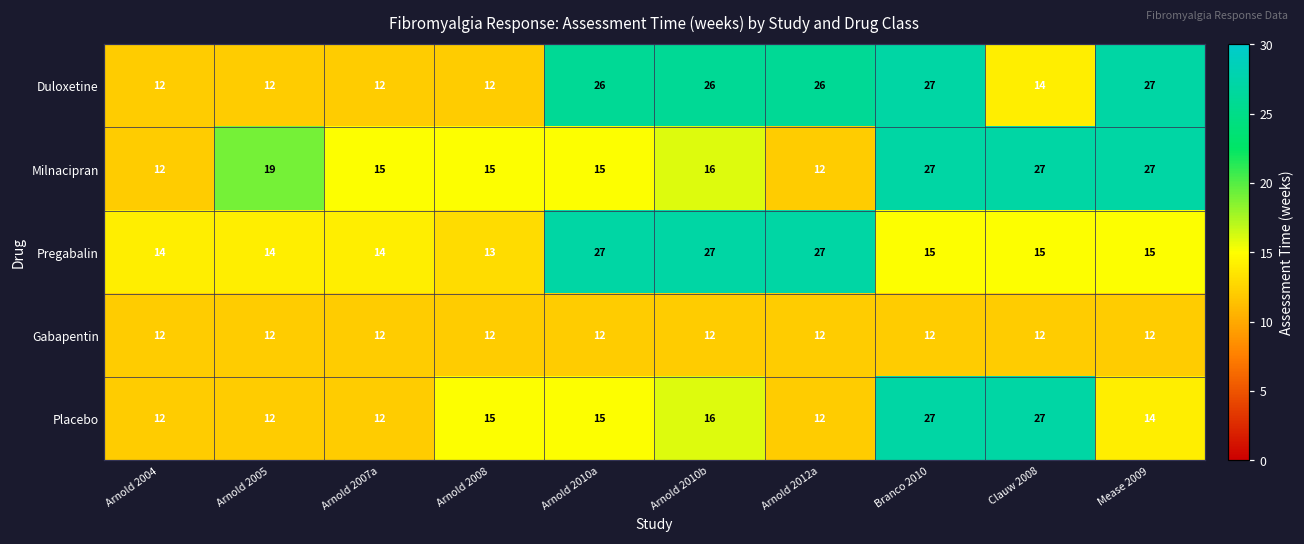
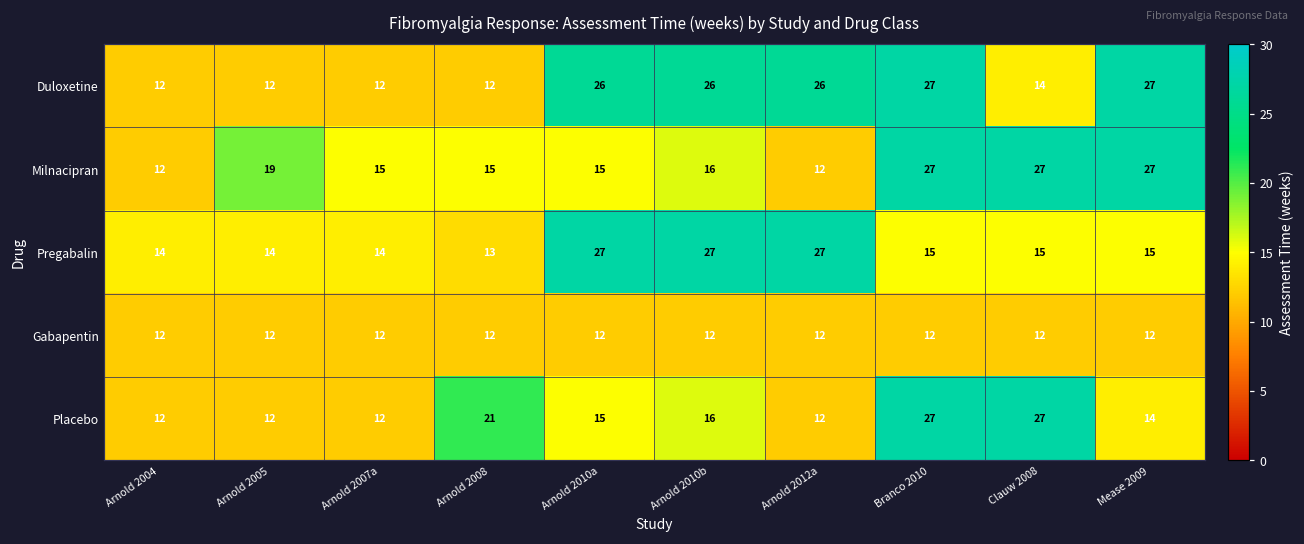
  {
    "Duloxetine": {
      "Arnold 2004": 12,
      "Arnold 2005": 12,
      "Arnold 2007a": 12,
      "Arnold 2008": 12,
      "Arnold 2010a": 26,
      "Arnold 2010b": 26,
      "Arnold 2012a": 26,
      "Branco 2010": 27,
      "Clauw 2008": 14,
      "Mease 2009": 27
    },
    "Milnacipran": {
      "Arnold 2004": 12,
      "Arnold 2005": 19,
      "Arnold 2007a": 15,
      "Arnold 2008": 15,
      "Arnold 2010a": 15,
      "Arnold 2010b": 16,
      "Arnold 2012a": 12,
      "Branco 2010": 27,
      "Clauw 2008": 27,
      "Mease 2009": 27
    },
    "Pregabalin": {
      "Arnold 2004": 14,
      "Arnold 2005": 14,
      "Arnold 2007a": 14,
      "Arnold 2008": 13,
      "Arnold 2010a": 27,
      "Arnold 2010b": 27,
      "Arnold 2012a": 27,
      "Branco 2010": 15,
      "Clauw 2008": 15,
      "Mease 2009": 15
    },
    "Gabapentin": {
      "Arnold 2004": 12,
      "Arnold 2005": 12,
      "Arnold 2007a": 12,
      "Arnold 2008": 12,
      "Arnold 2010a": 12,
      "Arnold 2010b": 12,
      "Arnold 2012a": 12,
      "Branco 2010": 12,
      "Clauw 2008": 12,
      "Mease 2009": 12
    },
    "Placebo": {
      "Arnold 2004": 12,
      "Arnold 2005": 12,
      "Arnold 2007a": 12,
-     "Arnold 2008": 15,
+     "Arnold 2008": 21,
      "Arnold 2010a": 15,
      "Arnold 2010b": 16,
      "Arnold 2012a": 12,
      "Branco 2010": 27,
      "Clauw 2008": 27,
      "Mease 2009": 14
    }
  }
